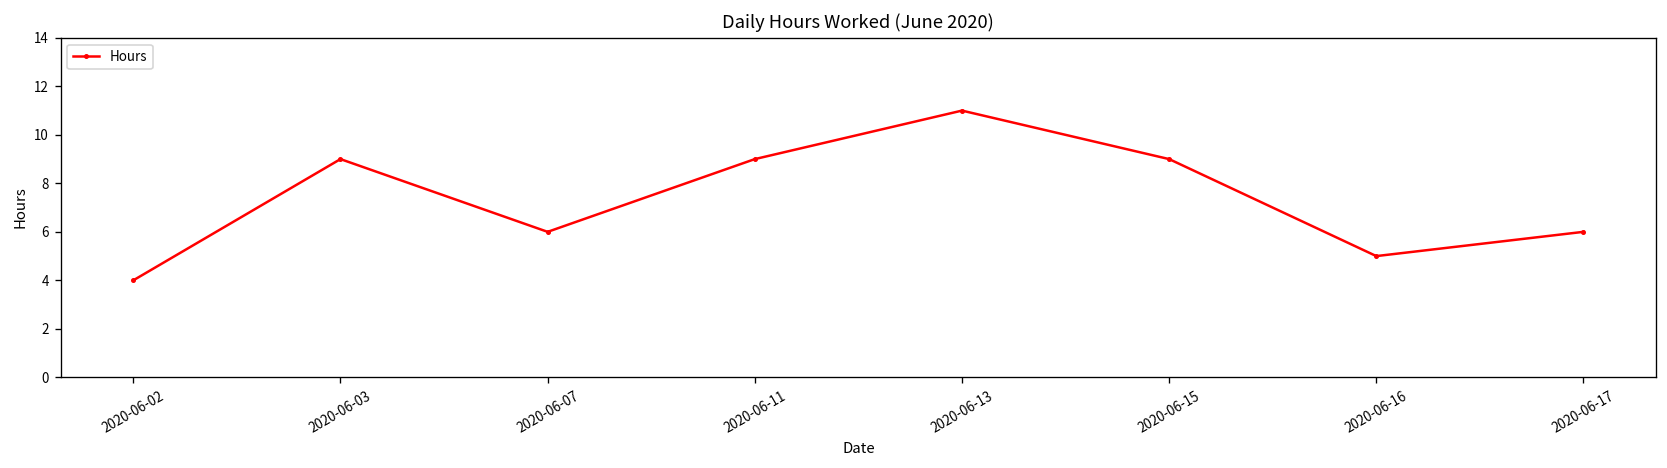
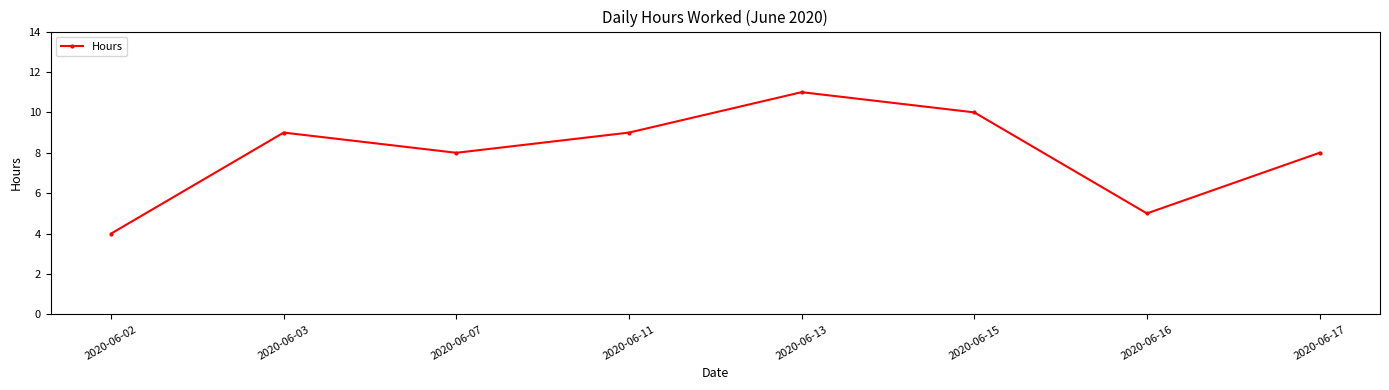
  {
    "2020-06-02": 4,
    "2020-06-03": 9,
-   "2020-06-07": 6,
+   "2020-06-07": 8,
    "2020-06-11": 9,
    "2020-06-13": 11,
-   "2020-06-15": 9,
+   "2020-06-15": 10,
    "2020-06-16": 5,
-   "2020-06-17": 6
+   "2020-06-17": 8
  }
